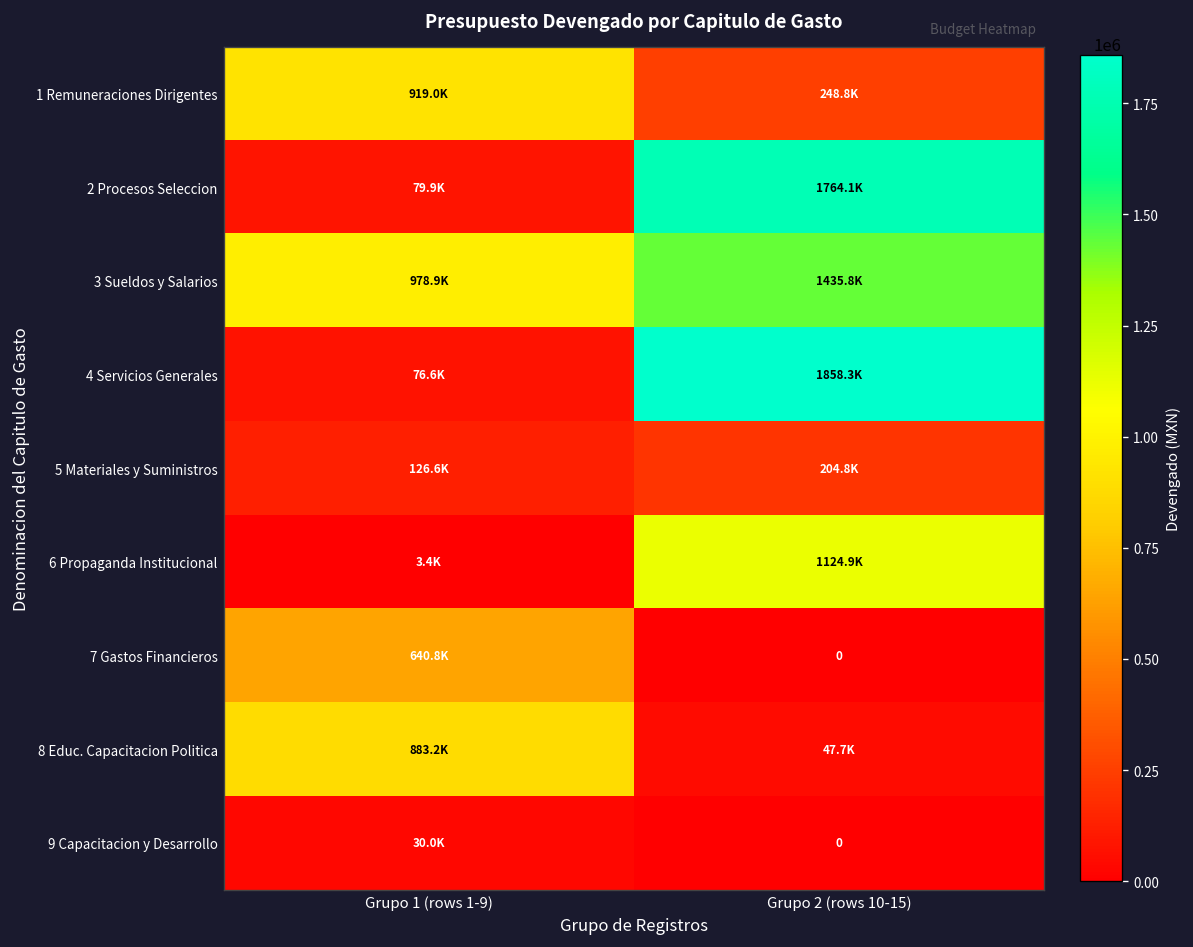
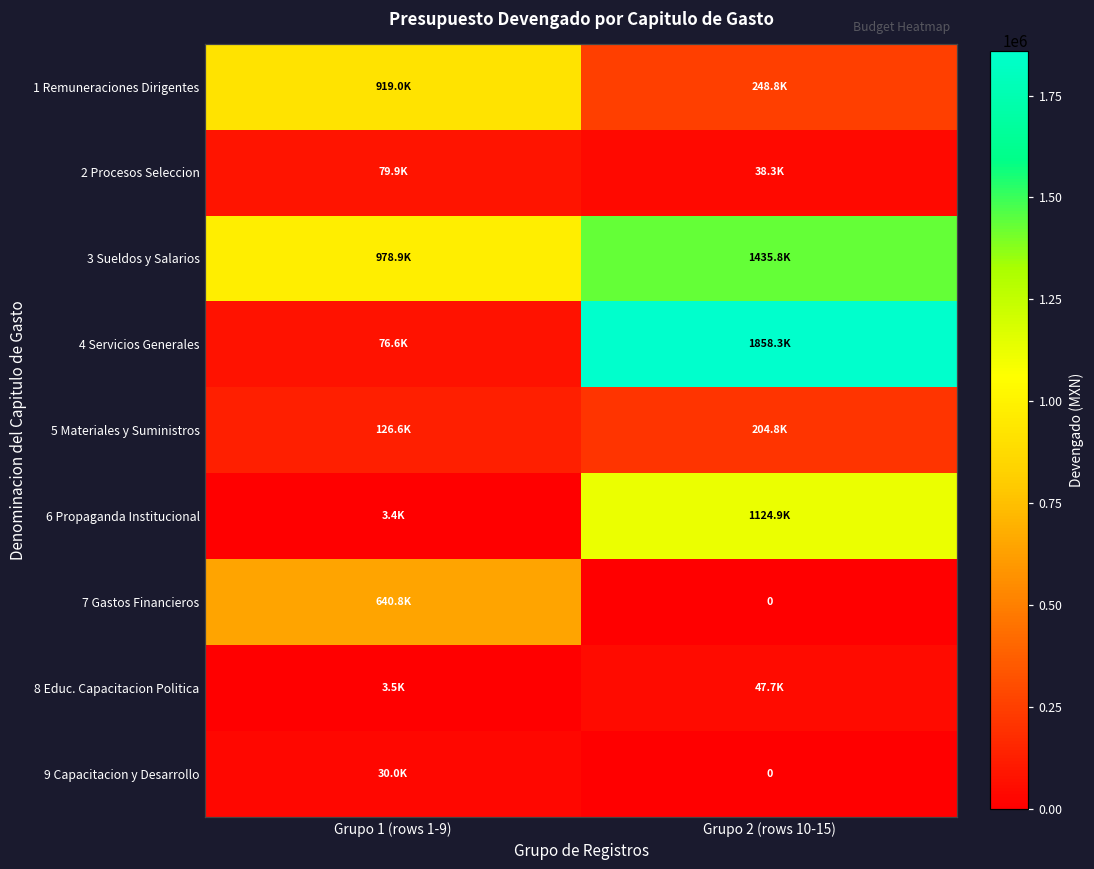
  {
    "1 Remuneraciones Dirigentes": {
      "Grupo 1 (rows 1-9)": "919.0K",
      "Grupo 2 (rows 10-15)": "248.8K"
    },
    "2 Procesos Seleccion": {
      "Grupo 1 (rows 1-9)": "79.9K",
-     "Grupo 2 (rows 10-15)": "1764.1K"
+     "Grupo 2 (rows 10-15)": "38.3K"
    },
    "3 Sueldos y Salarios": {
      "Grupo 1 (rows 1-9)": "978.9K",
      "Grupo 2 (rows 10-15)": "1435.8K"
    },
    "4 Servicios Generales": {
      "Grupo 1 (rows 1-9)": "76.6K",
      "Grupo 2 (rows 10-15)": "1858.3K"
    },
    "5 Materiales y Suministros": {
      "Grupo 1 (rows 1-9)": "126.6K",
      "Grupo 2 (rows 10-15)": "204.8K"
    },
    "6 Propaganda Institucional": {
      "Grupo 1 (rows 1-9)": "3.4K",
      "Grupo 2 (rows 10-15)": "1124.9K"
    },
    "7 Gastos Financieros": {
      "Grupo 1 (rows 1-9)": "640.8K",
      "Grupo 2 (rows 10-15)": "0"
    },
    "8 Educ. Capacitacion Politica": {
-     "Grupo 1 (rows 1-9)": "883.2K",
+     "Grupo 1 (rows 1-9)": "3.5K",
      "Grupo 2 (rows 10-15)": "47.7K"
    },
    "9 Capacitacion y Desarrollo": {
      "Grupo 1 (rows 1-9)": "30.0K",
      "Grupo 2 (rows 10-15)": "0"
    }
  }
